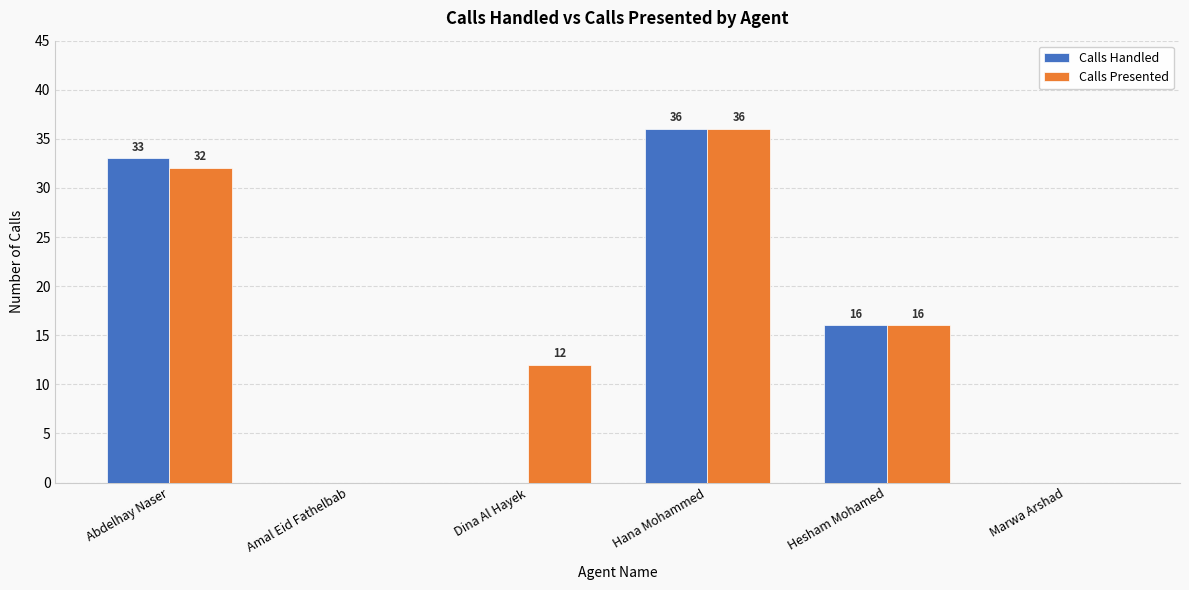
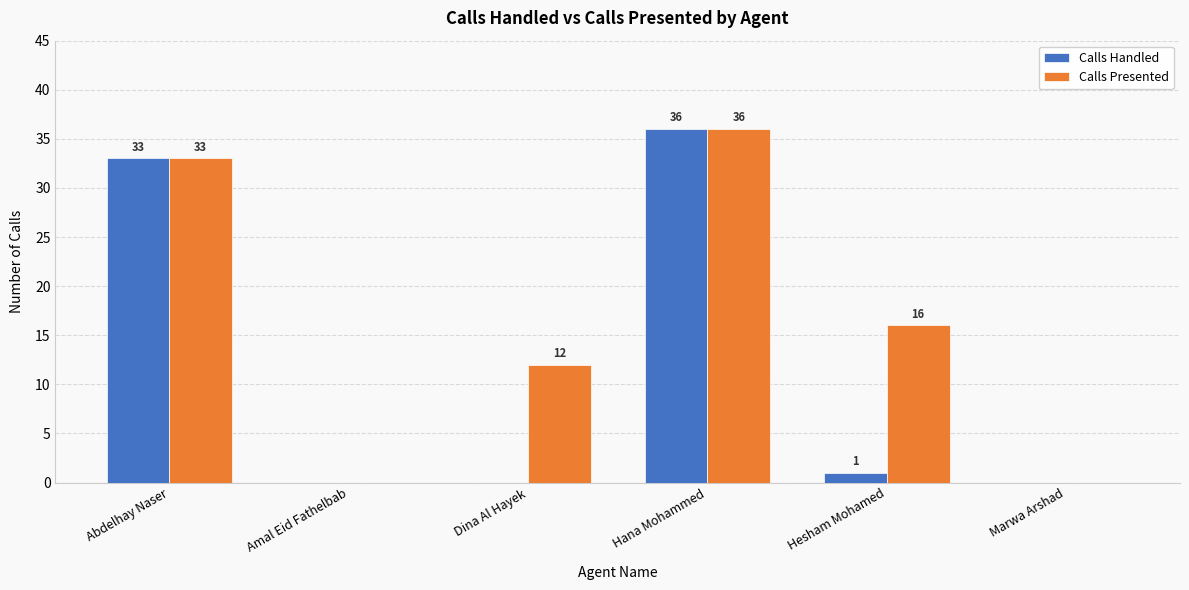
  {
    "Calls Handled": {
      "Abdelhay Naser": 33,
      "Hana Mohammed": 36,
-     "Hesham Mohamed": 16
+     "Hesham Mohamed": 1
    },
    "Calls Presented": {
-     "Abdelhay Naser": 32,
+     "Abdelhay Naser": 33,
      "Dina Al Hayek": 12,
      "Hana Mohammed": 36,
      "Hesham Mohamed": 16
    }
  }
